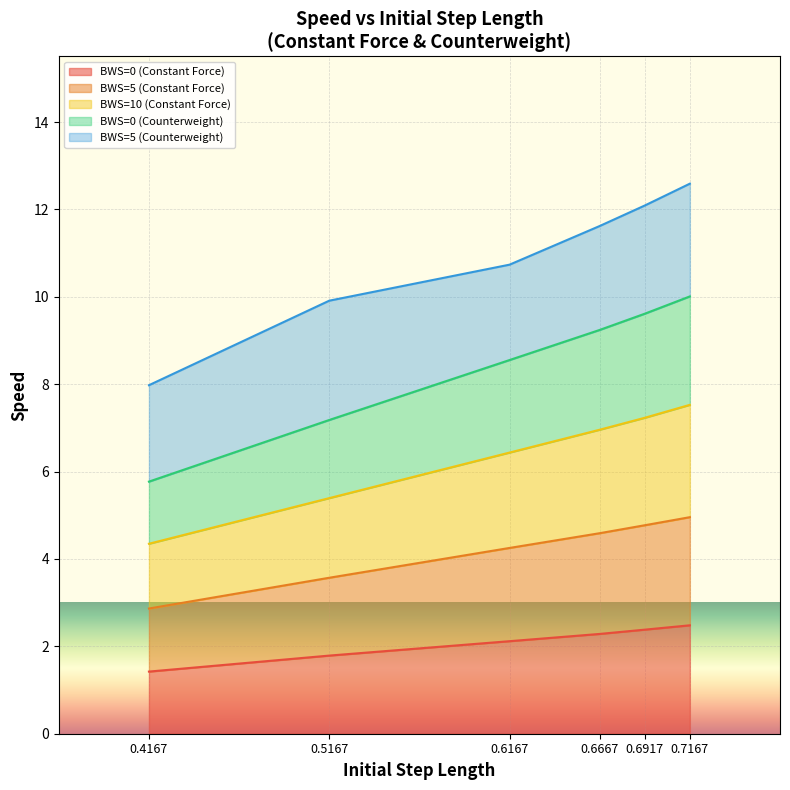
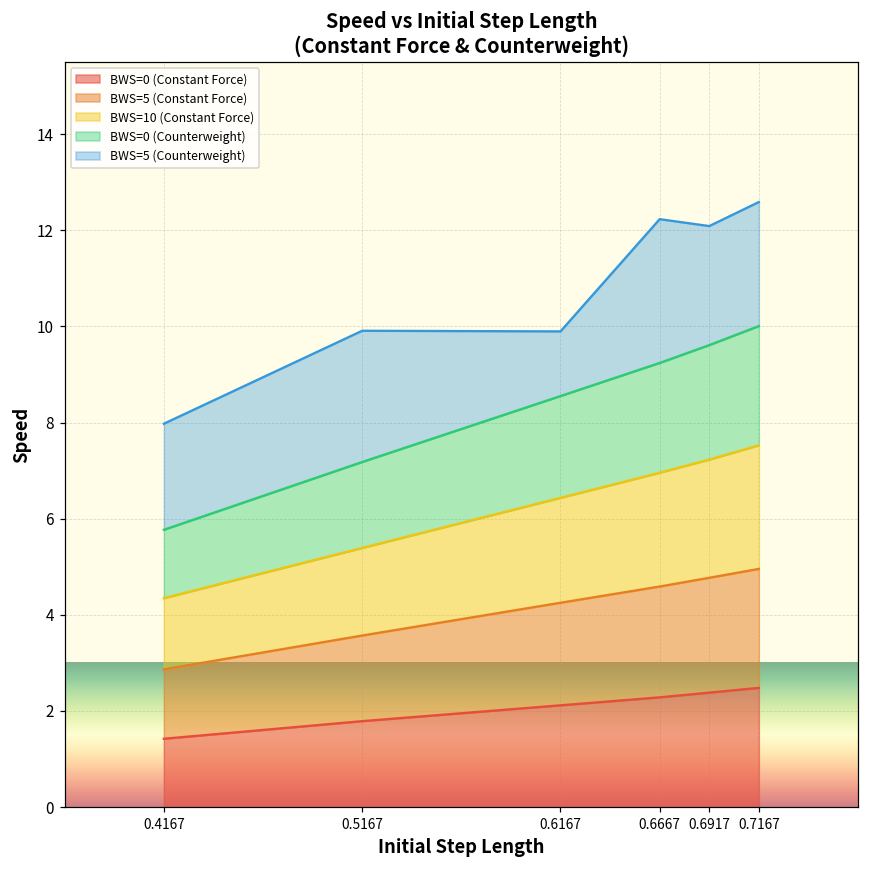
  {
    "BWS=0 (Counterweight)": {
      "0.4167": 1.4,
      "0.5167": 1.8,
      "0.6167": 2.1,
      "0.6667": 2.3,
      "0.6917": 2.4,
      "0.7167": 2.5
    },
    "BWS=5 (Counterweight)": {
      "0.4167": 2.2,
      "0.5167": 2.7,
-     "0.6167": 2.2,
-     "0.6667": 2.4,
+     "0.6167": 1.3,
+     "0.6667": 3.0,
      "0.6917": 2.5,
      "0.7167": 2.6
    }
  }
